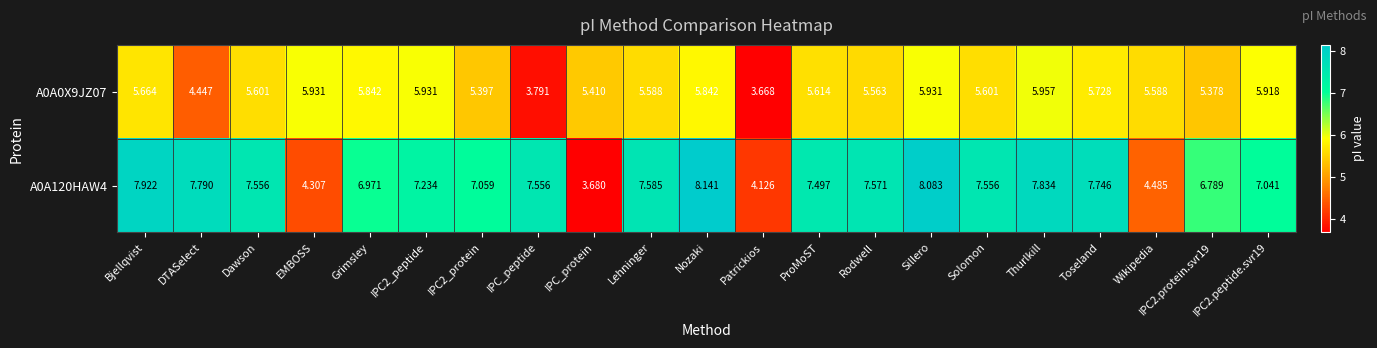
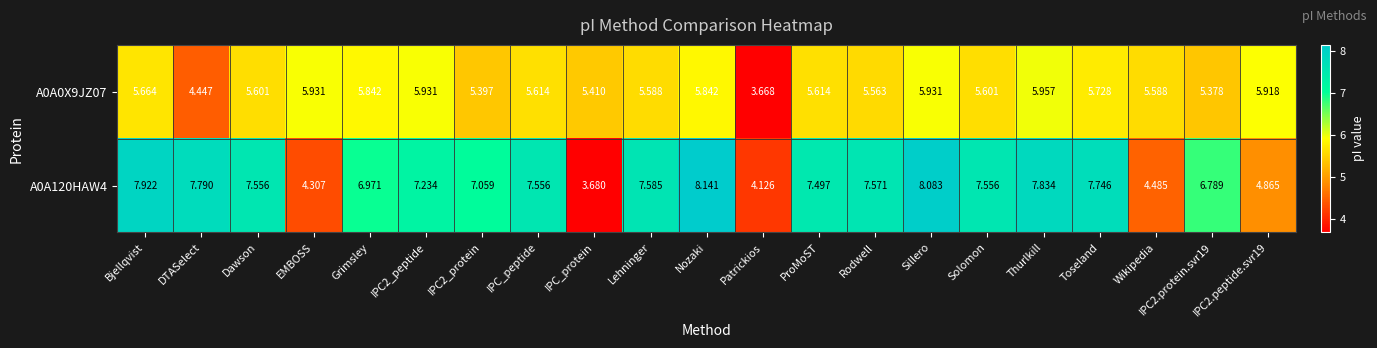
  {
    "A0A0X9JZ07": {
      "Bjellqvist": 5.664,
      "DTASelect": 4.447,
      "Dawson": 5.601,
      "EMBOSS": 5.931,
      "Grimsley": 5.842,
      "IPC2_peptide": 5.931,
      "IPC2_protein": 5.397,
-     "IPC_peptide": 3.791,
+     "IPC_peptide": 5.614,
      "IPC_protein": 5.410,
      "Lehninger": 5.588,
      "Nozaki": 5.842,
      "Patrickios": 3.668,
      "ProMoST": 5.614,
      "Rodwell": 5.563,
      "Sillero": 5.931,
      "Solomon": 5.601,
      "Thurlkill": 5.957,
      "Toseland": 5.728,
      "Wikipedia": 5.588,
      "IPC2.protein.svr19": 5.378,
      "IPC2.peptide.svr19": 5.918
    },
    "A0A120HAW4": {
      "Bjellqvist": 7.922,
      "DTASelect": 7.790,
      "Dawson": 7.556,
      "EMBOSS": 4.307,
      "Grimsley": 6.971,
      "IPC2_peptide": 7.234,
      "IPC2_protein": 7.059,
      "IPC_peptide": 7.556,
      "IPC_protein": 3.680,
      "Lehninger": 7.585,
      "Nozaki": 8.141,
      "Patrickios": 4.126,
      "ProMoST": 7.497,
      "Rodwell": 7.571,
      "Sillero": 8.083,
      "Solomon": 7.556,
      "Thurlkill": 7.834,
      "Toseland": 7.746,
      "Wikipedia": 4.485,
      "IPC2.protein.svr19": 6.789,
-     "IPC2.peptide.svr19": 7.041
+     "IPC2.peptide.svr19": 4.865
    }
  }
